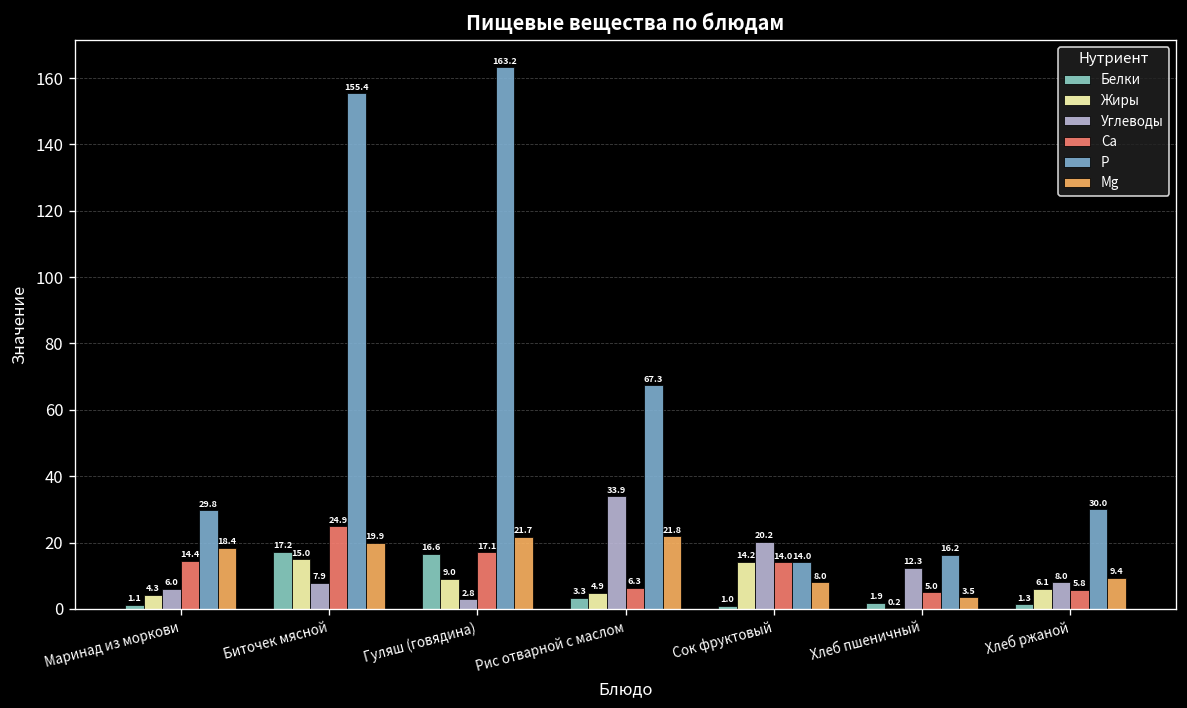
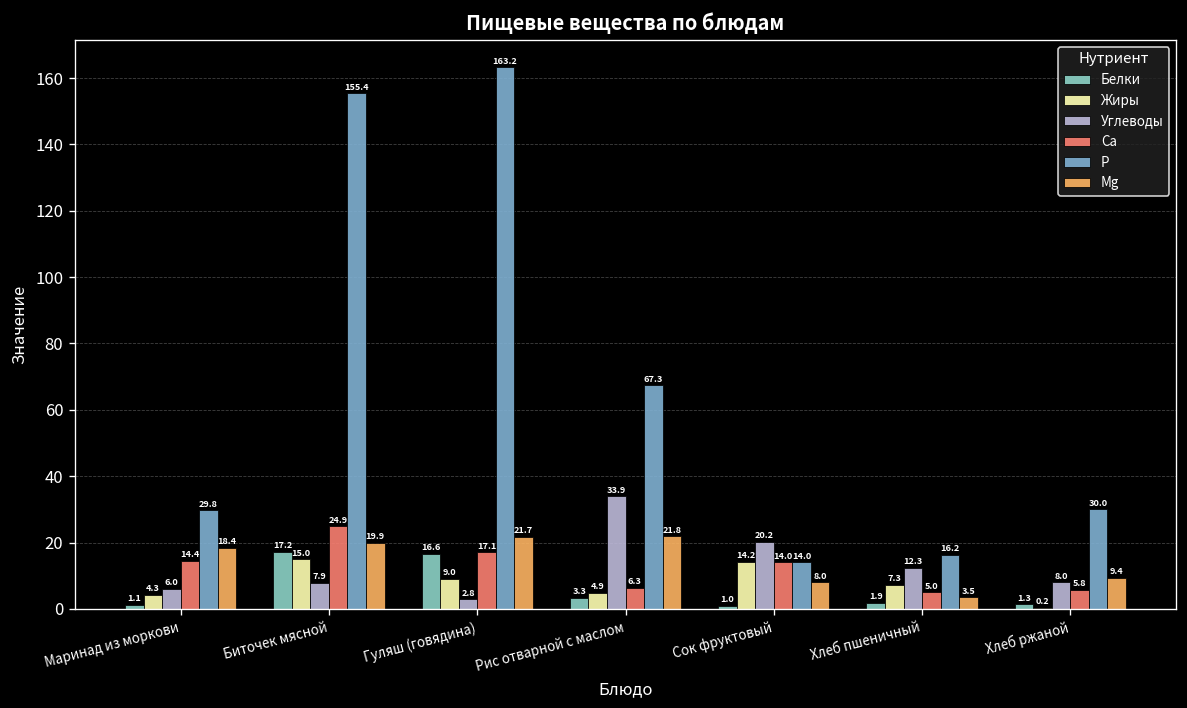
  {
    "Жиры": {
      "Маринад из моркови": 4.3,
      "Биточек мясной": 15.0,
      "Гуляш (говядина)": 9.0,
      "Рис отварной с маслом": 4.9,
      "Сок фруктовый": 14.2,
-     "Хлеб пшеничный": 0.2,
-     "Хлеб ржаной": 6.1
+     "Хлеб пшеничный": 7.3,
+     "Хлеб ржаной": 0.2
    }
  }
